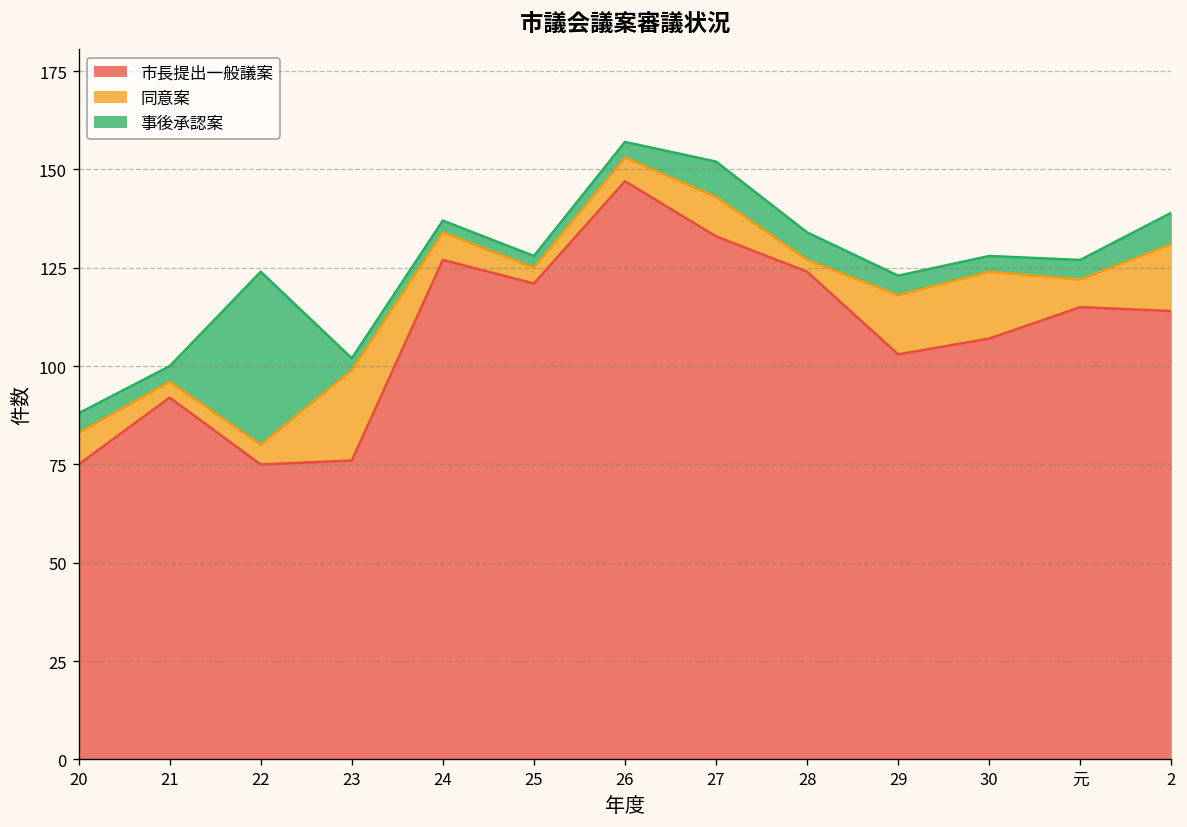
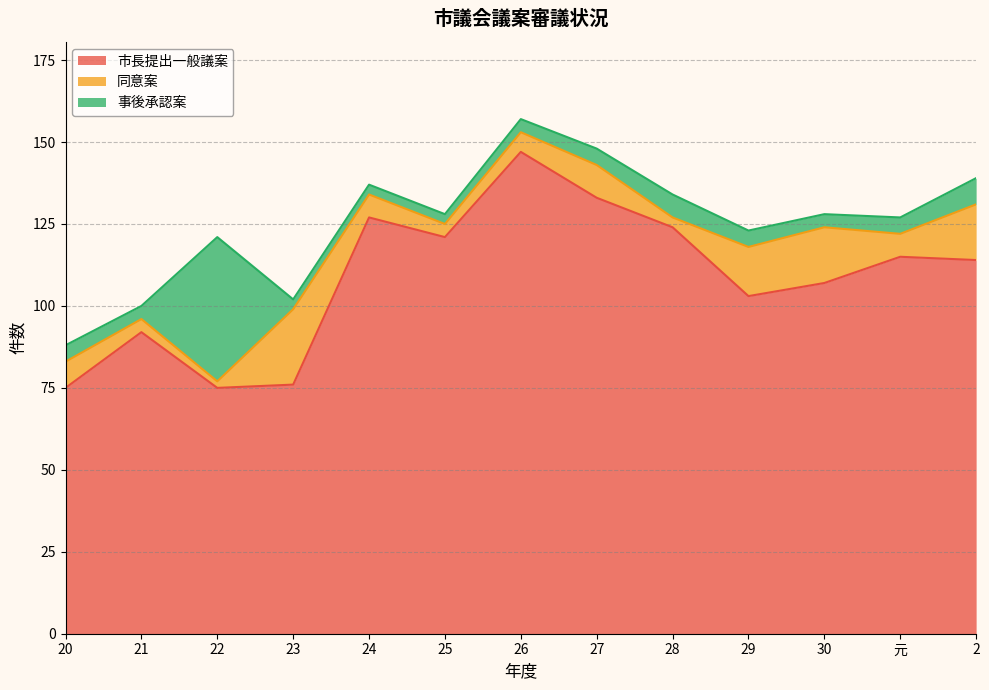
  {
    "市長提出一般議案": {
      "20": 75,
      "21": 92,
      "22": 75,
      "23": 76,
      "24": 127,
      "25": 121,
      "26": 147,
      "27": 133,
      "28": 124,
      "29": 103,
      "30": 107,
      "元": 115,
      "2": 114
    },
    "同意案": {
      "20": 8,
      "21": 4,
-     "22": 5,
+     "22": 2,
      "23": 23,
      "24": 7,
      "25": 4,
      "26": 6,
      "27": 10,
      "28": 3,
      "29": 15,
      "30": 17,
      "元": 7,
      "2": 17
    },
    "事後承認案": {
      "20": 5,
      "21": 4,
      "22": 44,
      "23": 3,
      "24": 3,
      "25": 3,
      "26": 4,
-     "27": 9,
+     "27": 5,
      "28": 7,
      "29": 5,
      "30": 4,
      "元": 5,
      "2": 8
    }
  }
